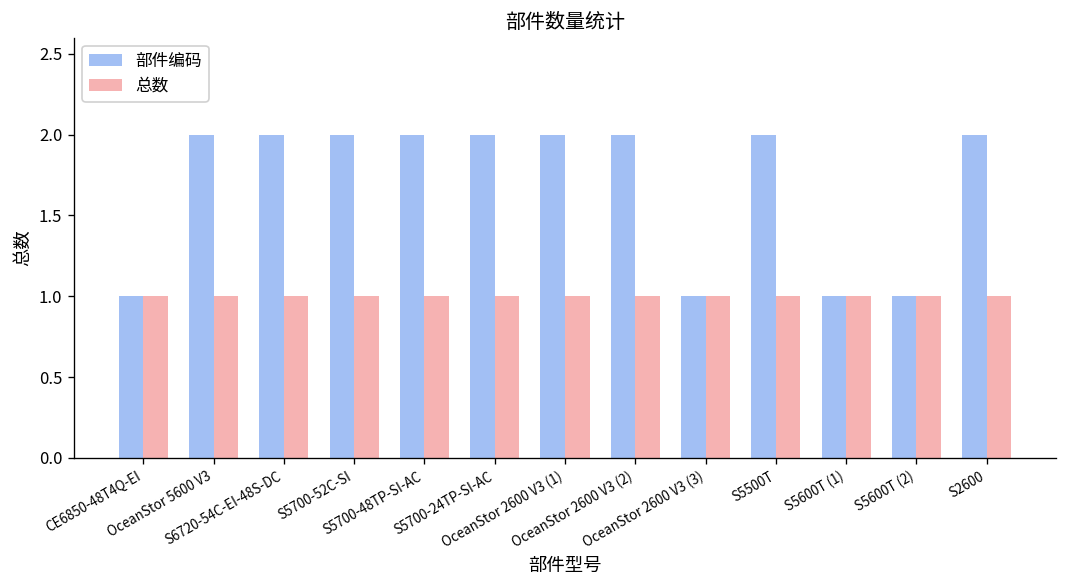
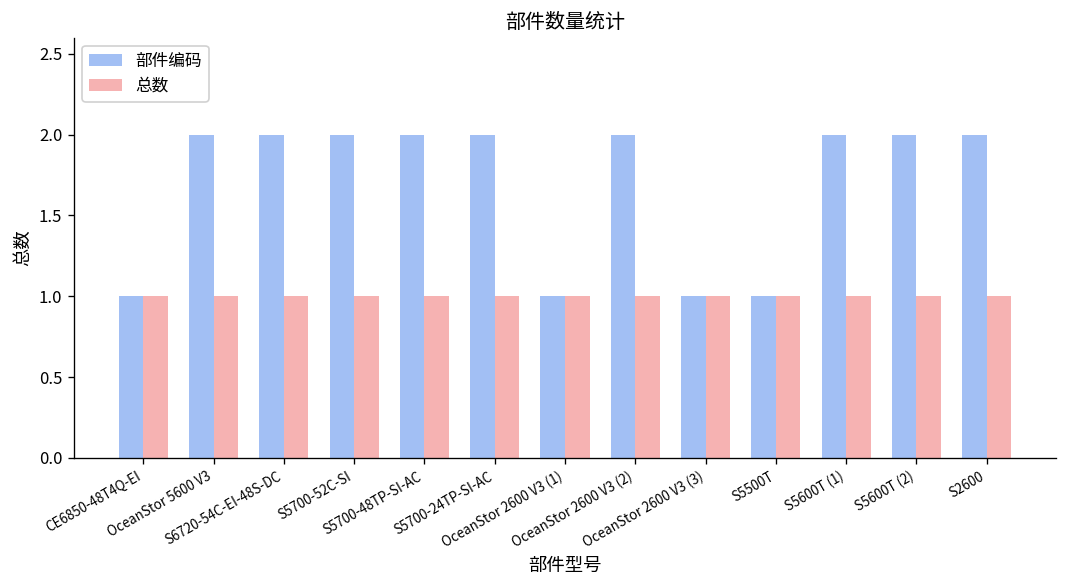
  {
    "部件编码": {
      "CE6850-48T4Q-EI": 1,
      "OceanStor 5600 V3": 2,
      "S6720-54C-EI-48S-DC": 2,
      "S5700-52C-SI": 2,
      "S5700-48TP-SI-AC": 2,
      "S5700-24TP-SI-AC": 2,
-     "OceanStor 2600 V3 (1)": 2,
+     "OceanStor 2600 V3 (1)": 1,
      "OceanStor 2600 V3 (2)": 2,
      "OceanStor 2600 V3 (3)": 1,
-     "S5500T": 2,
-     "S5600T (1)": 1,
-     "S5600T (2)": 1,
+     "S5500T": 1,
+     "S5600T (1)": 2,
+     "S5600T (2)": 2,
      "S2600": 2
    },
    "总数": {
      "CE6850-48T4Q-EI": 1,
      "OceanStor 5600 V3": 1,
      "S6720-54C-EI-48S-DC": 1,
      "S5700-52C-SI": 1,
      "S5700-48TP-SI-AC": 1,
      "S5700-24TP-SI-AC": 1,
      "OceanStor 2600 V3 (1)": 1,
      "OceanStor 2600 V3 (2)": 1,
      "OceanStor 2600 V3 (3)": 1,
      "S5500T": 1,
      "S5600T (1)": 1,
      "S5600T (2)": 1,
      "S2600": 1
    }
  }
